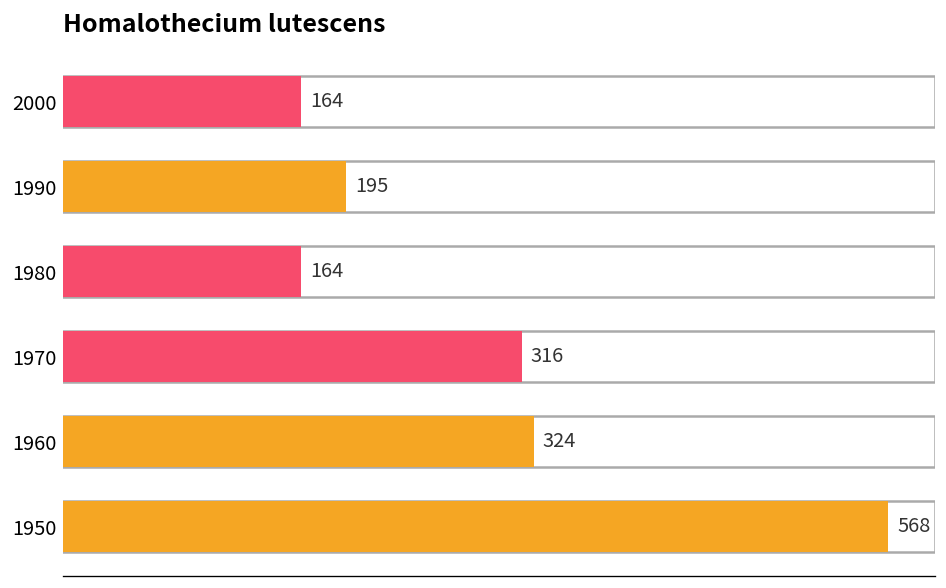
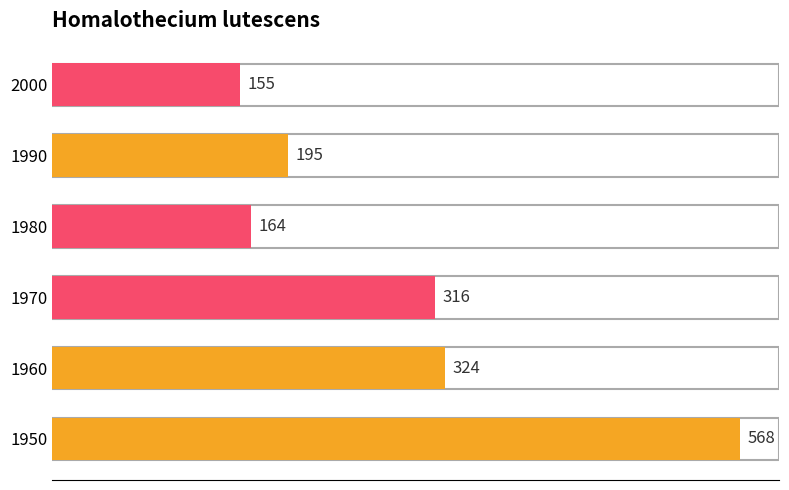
  {
-   "2000": 164,
+   "2000": 155,
    "1990": 195,
    "1980": 164,
    "1970": 316,
    "1960": 324,
    "1950": 568
  }
